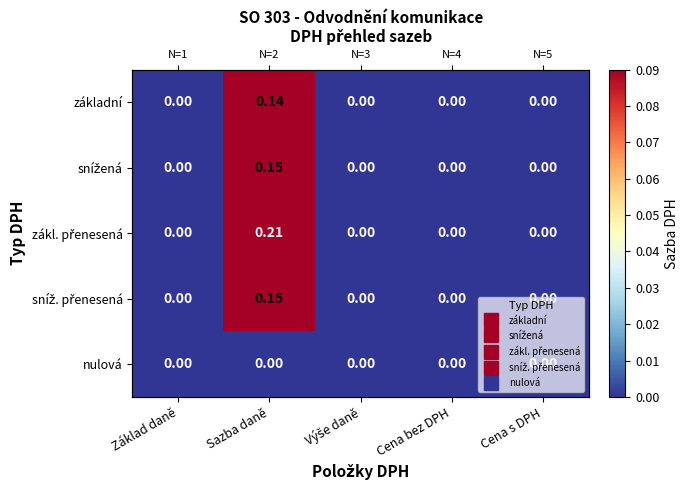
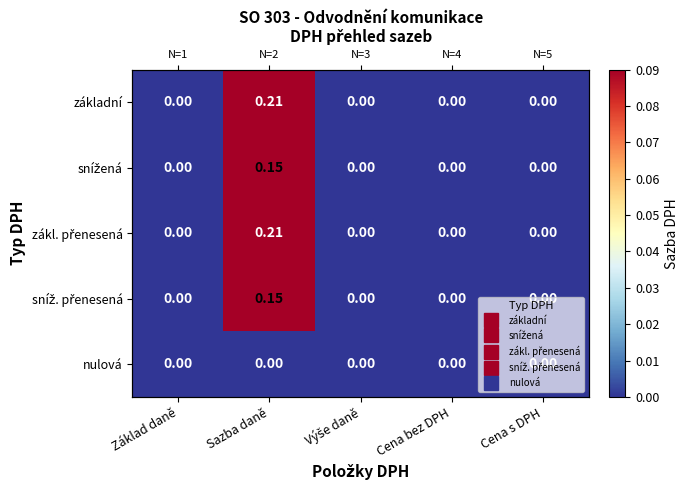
  {
    "základní": {
      "Základ daně": 0.00,
-     "Sazba daně": 0.14,
+     "Sazba daně": 0.21,
      "Výše daně": 0.00,
      "Cena bez DPH": 0.00,
      "Cena s DPH": 0.00
    },
    "snížená": {
      "Základ daně": 0.00,
      "Sazba daně": 0.15,
      "Výše daně": 0.00,
      "Cena bez DPH": 0.00,
      "Cena s DPH": 0.00
    },
    "zákl. přenesená": {
      "Základ daně": 0.00,
      "Sazba daně": 0.21,
      "Výše daně": 0.00,
      "Cena bez DPH": 0.00,
      "Cena s DPH": 0.00
    },
    "sníž. přenesená": {
      "Základ daně": 0.00,
      "Sazba daně": 0.15,
      "Výše daně": 0.00,
      "Cena bez DPH": 0.00
    },
    "nulová": {
      "Základ daně": 0.00,
      "Sazba daně": 0.00,
      "Výše daně": 0.00,
      "Cena bez DPH": 0.00
    }
  }
